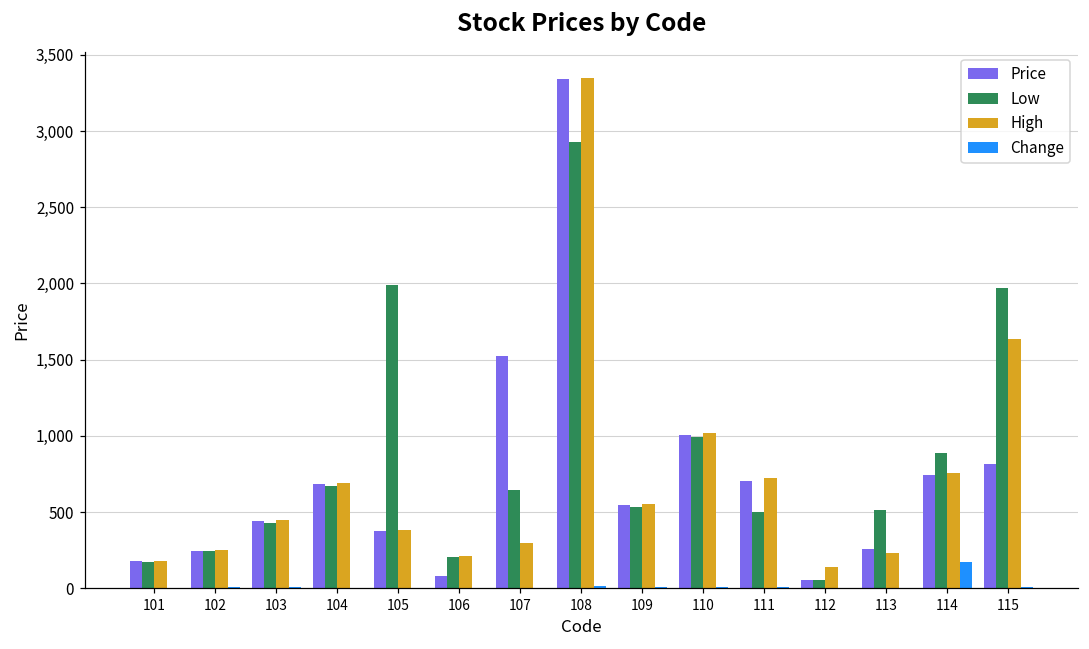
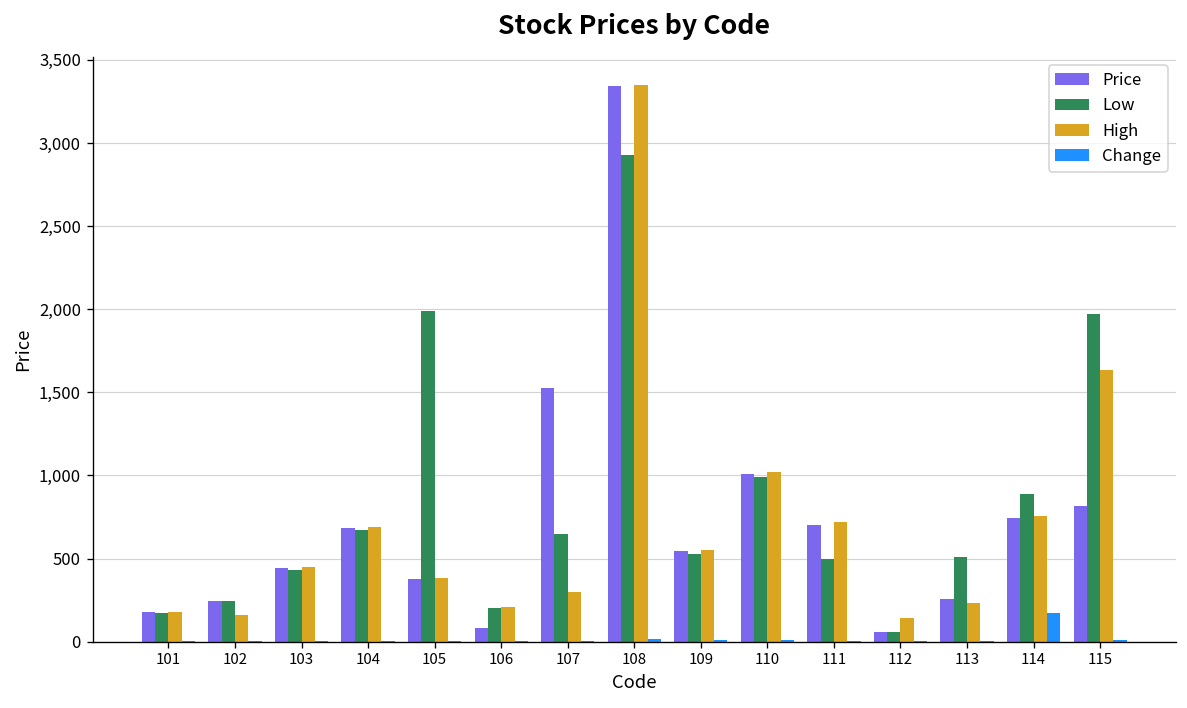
  {
    "Price": {
      "101": "180",
      "102": "250",
      "103": "440",
      "104": "690",
      "105": "380",
      "106": "80",
      "107": "1,520",
      "108": "3,340",
      "109": "540",
      "110": "1,010",
      "111": "700",
      "112": "60",
      "113": "250",
      "114": "740",
      "115": "820"
    },
    "Low": {
      "101": "170",
      "102": "240",
      "103": "430",
      "104": "670",
      "105": "1,990",
      "106": "200",
      "107": "650",
      "108": "2,930",
      "109": "530",
      "110": "990",
      "111": "500",
      "112": "60",
      "113": "510",
      "114": "890",
      "115": "1,970"
    },
    "High": {
      "101": "180",
-     "102": "250",
+     "102": "160",
      "103": "450",
      "104": "690",
      "105": "380",
      "106": "210",
      "107": "300",
      "108": "3,350",
      "109": "550",
      "110": "1,020",
      "111": "720",
      "112": "140",
      "113": "230",
      "114": "760",
      "115": "1,640"
    },
    "Change": {
      "114": "170"
    }
  }
